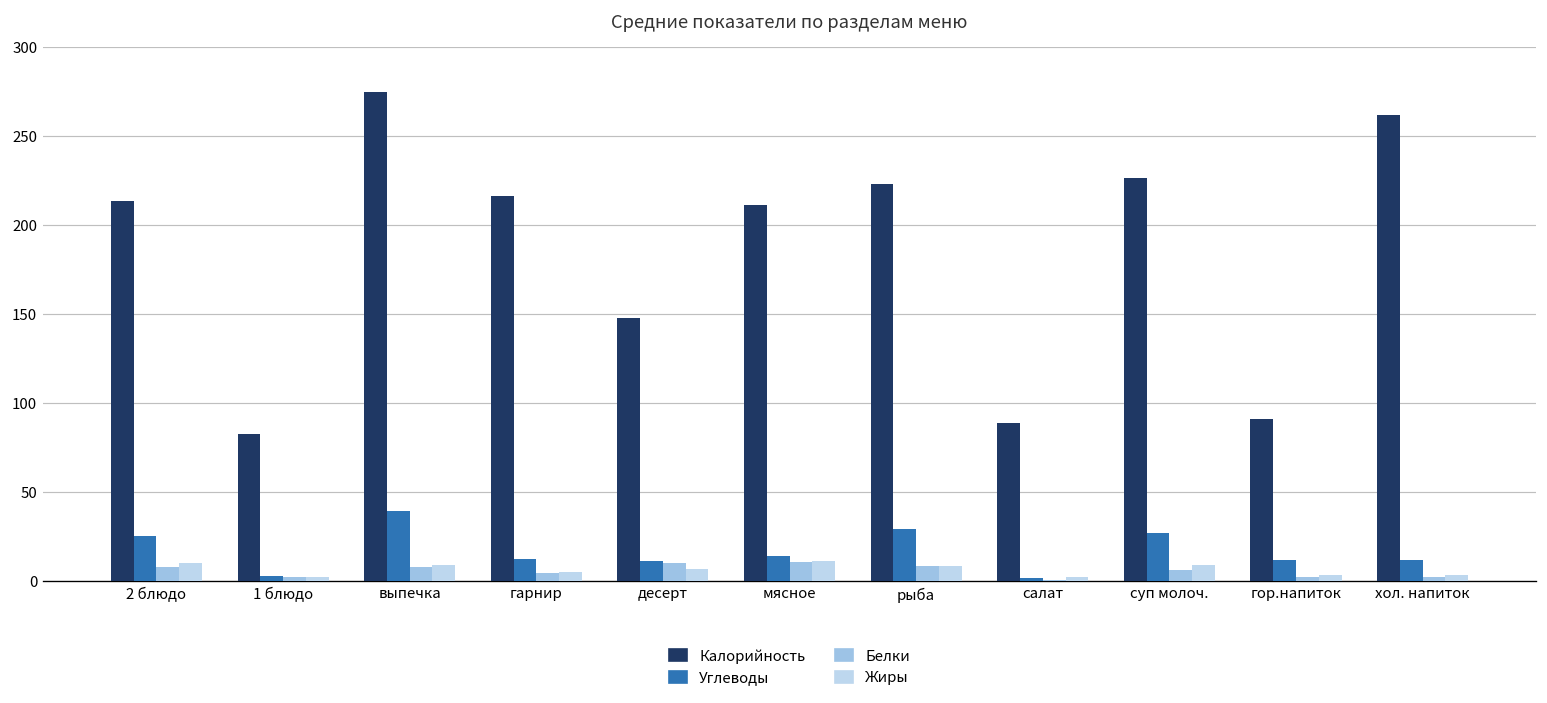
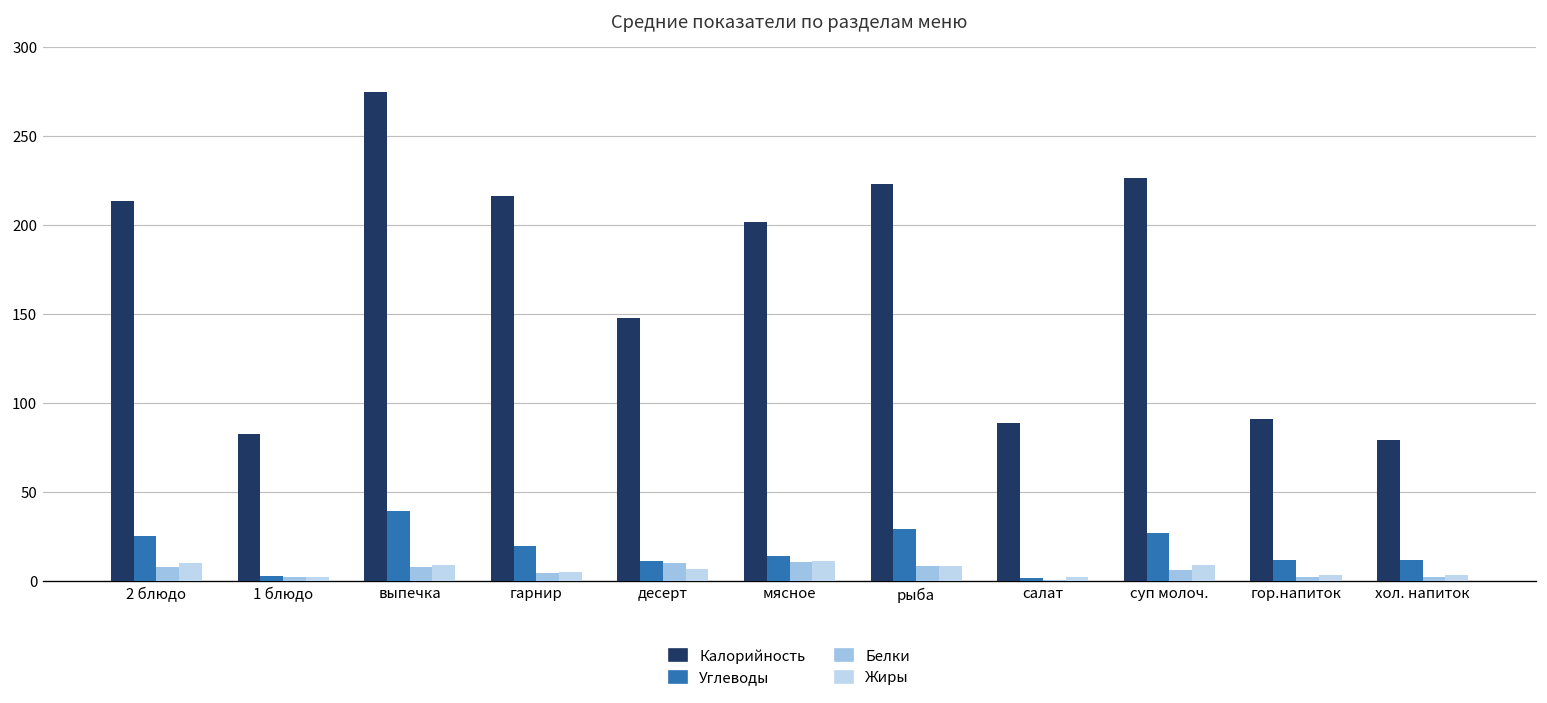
  {
    "Калорийность": {
      "2 блюдо": 214,
      "1 блюдо": 82,
      "выпечка": 275,
      "гарнир": 216,
      "десерт": 148,
-     "мясное": 211,
+     "мясное": 202,
      "рыба": 223,
      "салат": 89,
      "суп молоч.": 226,
      "гор.напиток": 91,
-     "хол. напиток": 262
+     "хол. напиток": 79
    },
    "Углеводы": {
      "2 блюдо": 25,
      "1 блюдо": 3,
      "выпечка": 39,
-     "гарнир": 13,
+     "гарнир": 19,
      "десерт": 11,
      "мясное": 14,
      "рыба": 29,
      "суп молоч.": 27,
      "гор.напиток": 12,
      "хол. напиток": 12
    }
  }
